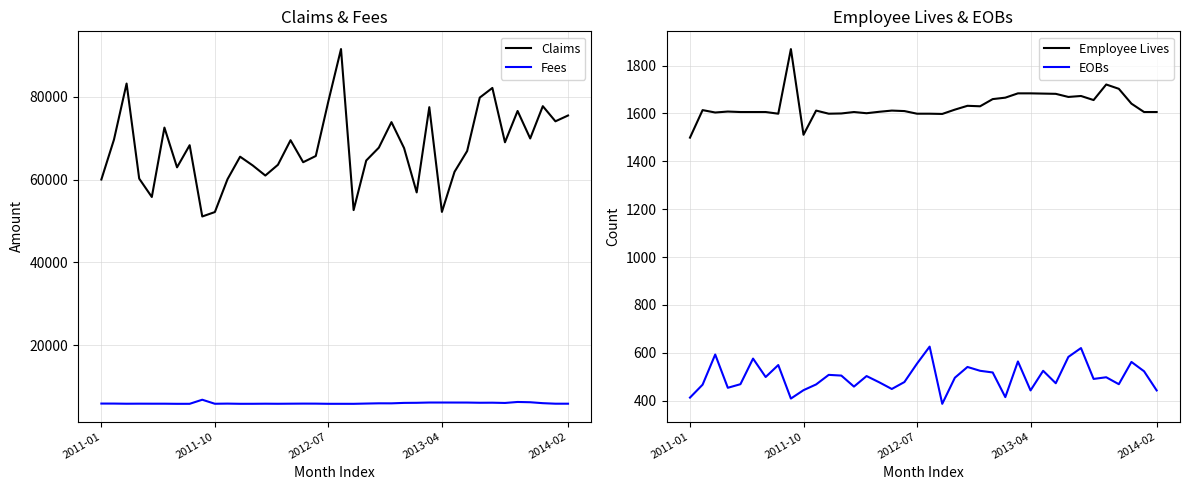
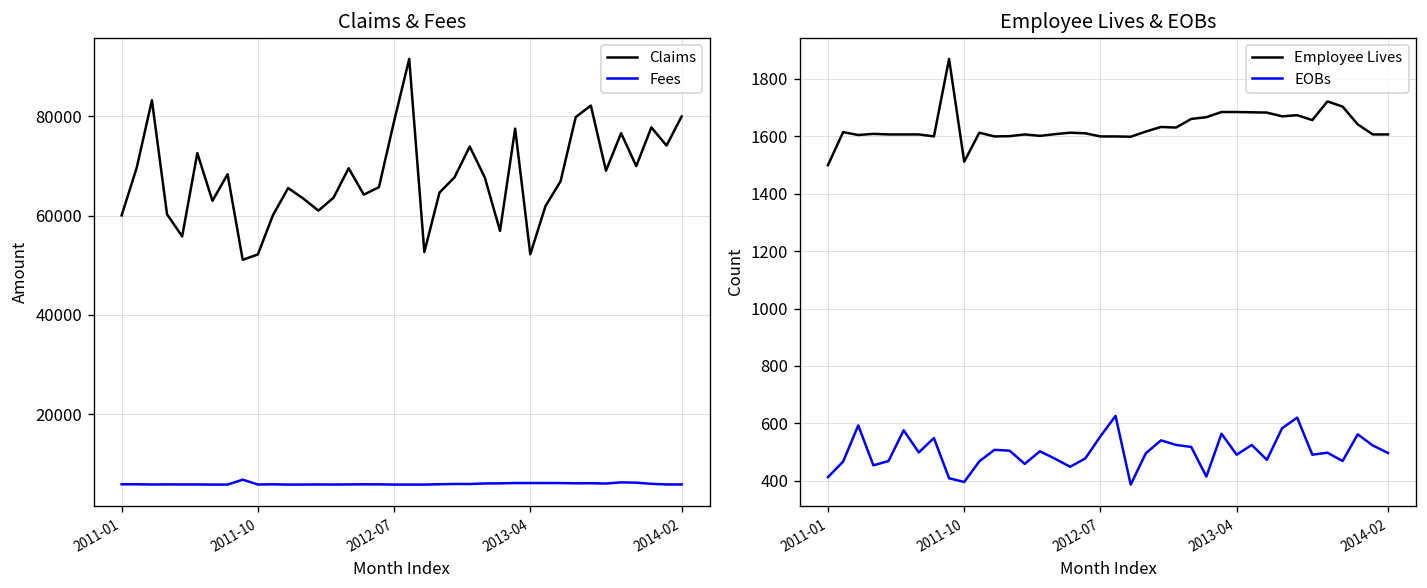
  {
    "Claims & Fees": {
      "Claims": {
        "2011-01": 60000,
        "2011-10": 52000,
        "2012-07": 79000,
        "2013-04": 52000,
-       "2014-02": 75000
+       "2014-02": 80000
      },
      "Fees": {
        "2011-01": 6000,
        "2011-10": 6000,
        "2012-07": 6000,
        "2013-04": 6000,
        "2014-02": 6000
      }
    },
    "Employee Lives & EOBs": {
      "Employee Lives": {
        "2011-01": 1500,
        "2011-10": 1510,
        "2012-07": 1600,
        "2013-04": 1680,
        "2014-02": 1610
      },
      "EOBs": {
        "2011-01": 410,
-       "2011-10": 440,
+       "2011-10": 400,
        "2012-07": 560,
-       "2013-04": 440,
-       "2014-02": 440
+       "2013-04": 490,
+       "2014-02": 500
      }
    }
  }
